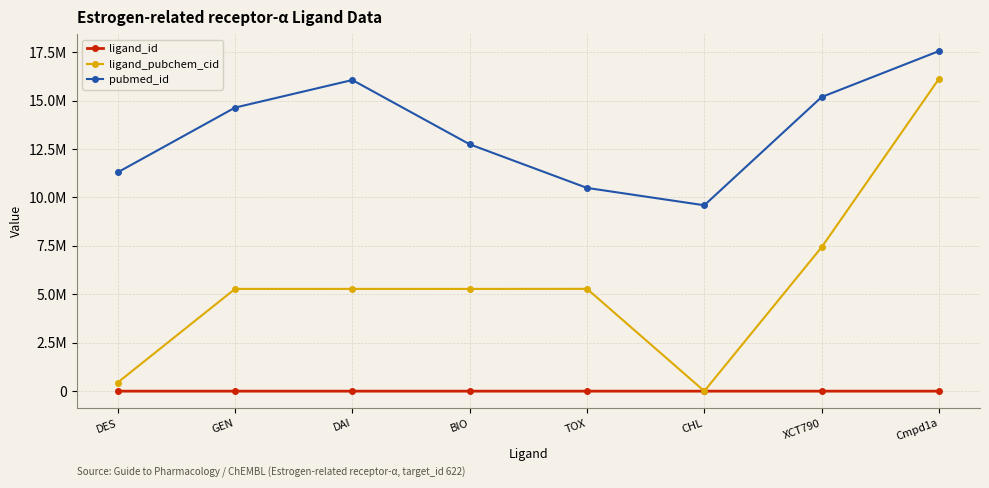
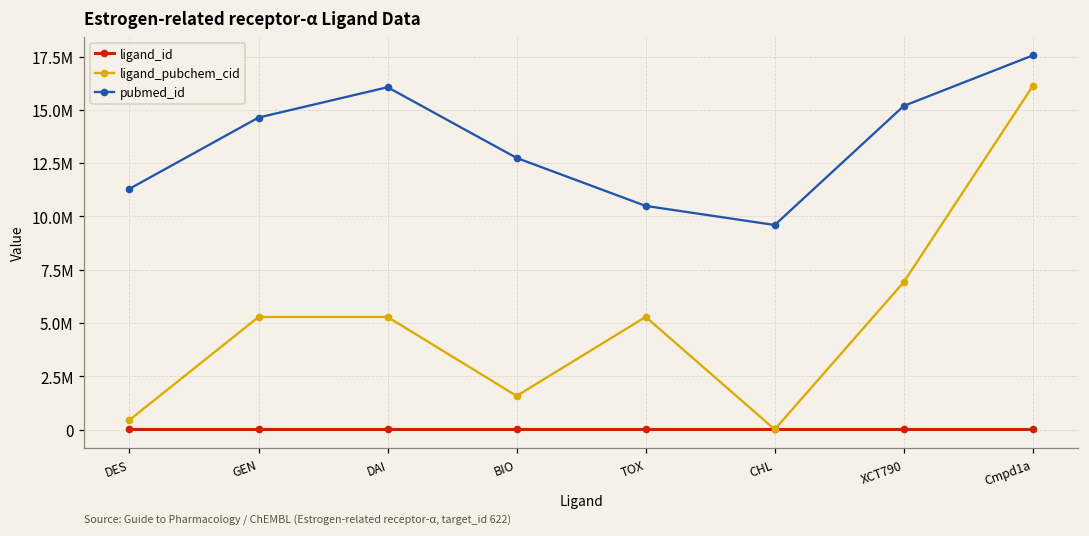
  {
    "ligand_id": {
      "DES": 0,
      "GEN": 0,
      "DAI": 0,
      "BIO": 0,
      "TOX": 0,
      "XCT790": 0,
      "Cmpd1a": 0
    },
    "ligand_pubchem_cid": {
      "DES": 400000,
      "GEN": 5300000,
      "DAI": 5300000,
-     "BIO": 5300000,
+     "BIO": 1600000,
      "TOX": 5300000,
-     "XCT790": 7400000,
+     "XCT790": 6900000,
      "Cmpd1a": 16100000
    },
    "pubmed_id": {
      "DES": 11300000,
      "GEN": 14600000,
      "DAI": 16100000,
      "BIO": 12700000,
      "TOX": 10500000,
      "CHL": 9600000,
      "XCT790": 15200000,
      "Cmpd1a": 17600000
    }
  }
